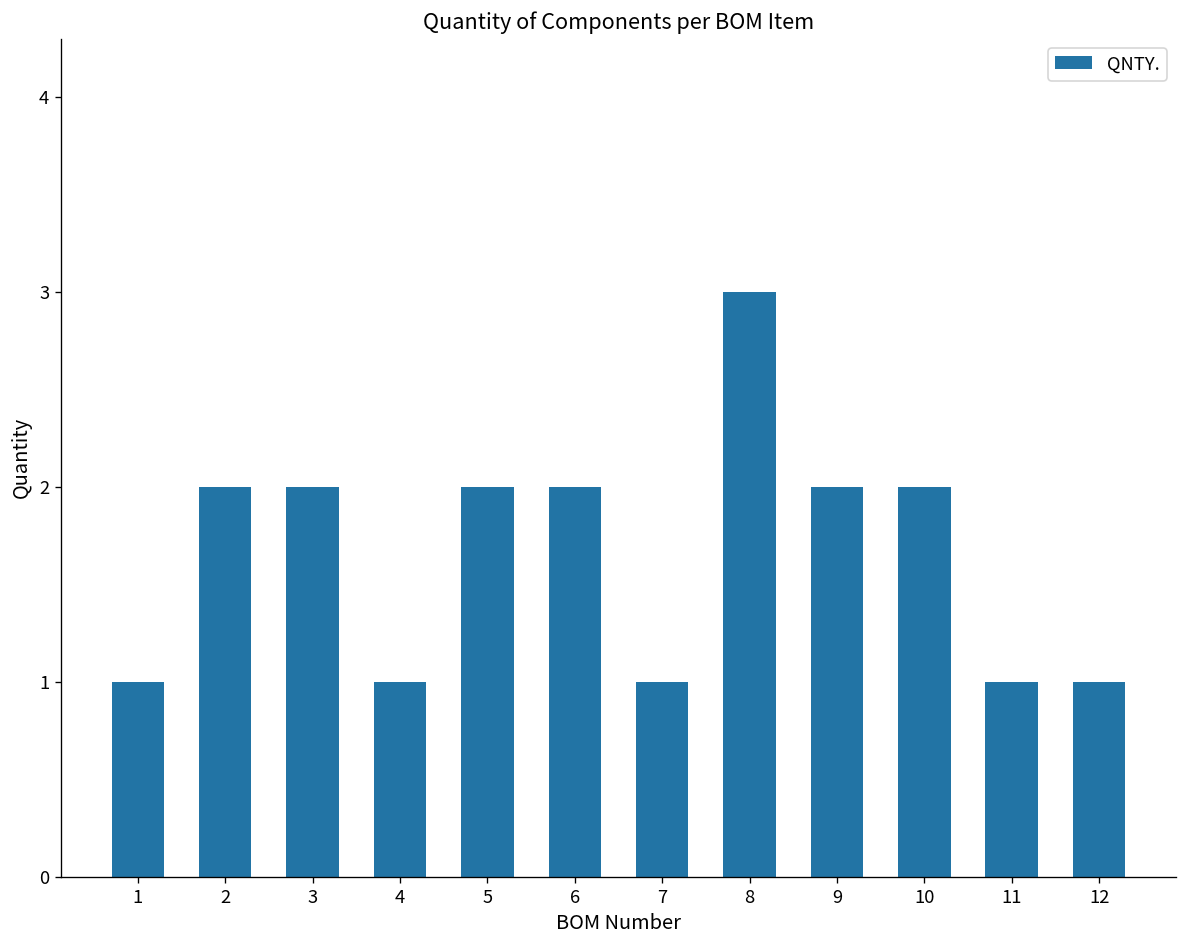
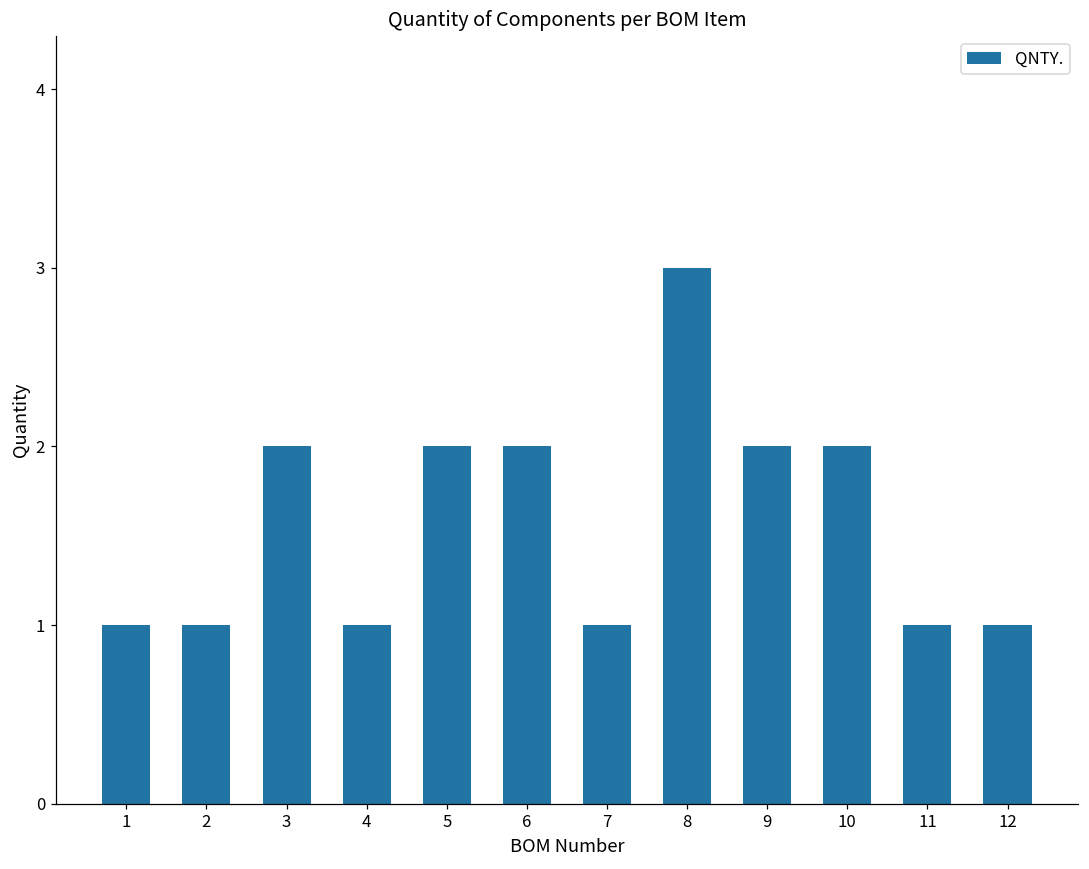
  {
    "1": 1,
-   "2": 2,
+   "2": 1,
    "3": 2,
    "4": 1,
    "5": 2,
    "6": 2,
    "7": 1,
    "8": 3,
    "9": 2,
    "10": 2,
    "11": 1,
    "12": 1
  }
